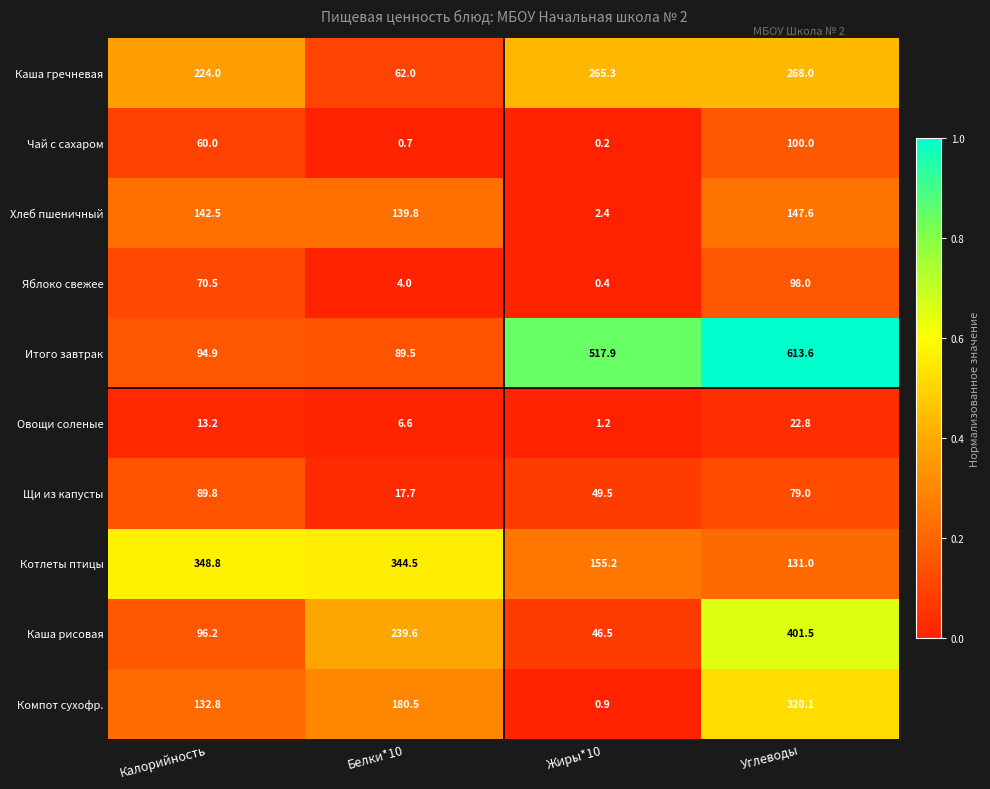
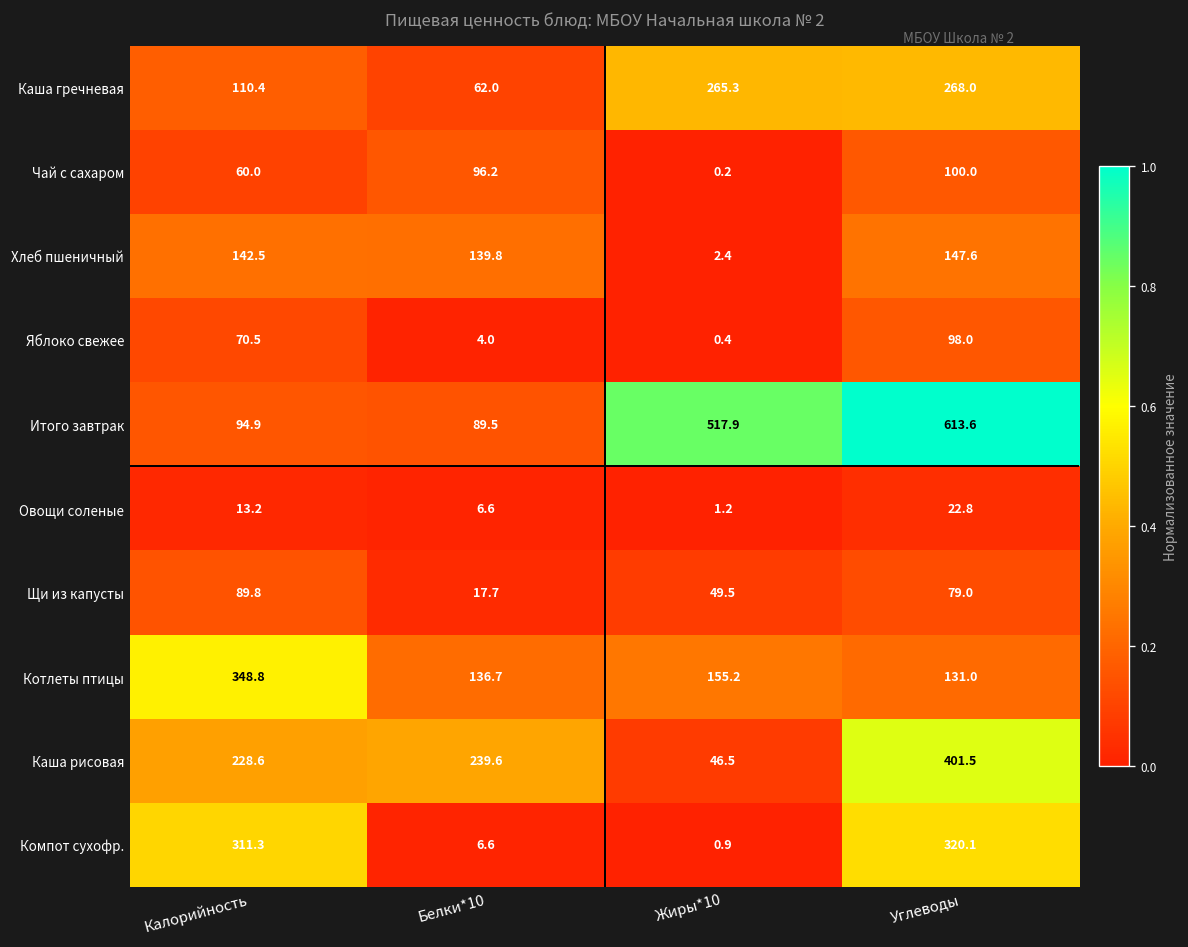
  {
    "Каша гречневая": {
-     "Калорийность": 224.0,
+     "Калорийность": 110.4,
      "Белки*10": 62.0,
      "Жиры*10": 265.3,
      "Углеводы": 268.0
    },
    "Чай с сахаром": {
      "Калорийность": 60.0,
-     "Белки*10": 0.7,
+     "Белки*10": 96.2,
      "Жиры*10": 0.2,
      "Углеводы": 100.0
    },
    "Хлеб пшеничный": {
      "Калорийность": 142.5,
      "Белки*10": 139.8,
      "Жиры*10": 2.4,
      "Углеводы": 147.6
    },
    "Яблоко свежее": {
      "Калорийность": 70.5,
      "Белки*10": 4.0,
      "Жиры*10": 0.4,
      "Углеводы": 98.0
    },
    "Итого завтрак": {
      "Калорийность": 94.9,
      "Белки*10": 89.5,
      "Жиры*10": 517.9,
      "Углеводы": 613.6
    },
    "Овощи соленые": {
      "Калорийность": 13.2,
      "Белки*10": 6.6,
      "Жиры*10": 1.2,
      "Углеводы": 22.8
    },
    "Щи из капусты": {
      "Калорийность": 89.8,
      "Белки*10": 17.7,
      "Жиры*10": 49.5,
      "Углеводы": 79.0
    },
    "Котлеты птицы": {
      "Калорийность": 348.8,
-     "Белки*10": 344.5,
+     "Белки*10": 136.7,
      "Жиры*10": 155.2,
      "Углеводы": 131.0
    },
    "Каша рисовая": {
-     "Калорийность": 96.2,
+     "Калорийность": 228.6,
      "Белки*10": 239.6,
      "Жиры*10": 46.5,
      "Углеводы": 401.5
    },
    "Компот сухофр.": {
-     "Калорийность": 132.8,
-     "Белки*10": 180.5,
+     "Калорийность": 311.3,
+     "Белки*10": 6.6,
      "Жиры*10": 0.9,
      "Углеводы": 320.1
    }
  }
